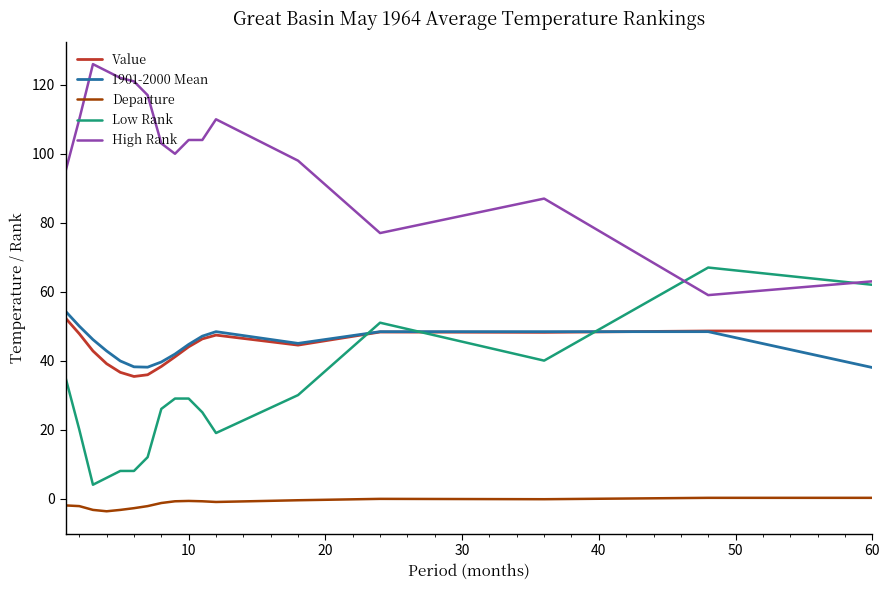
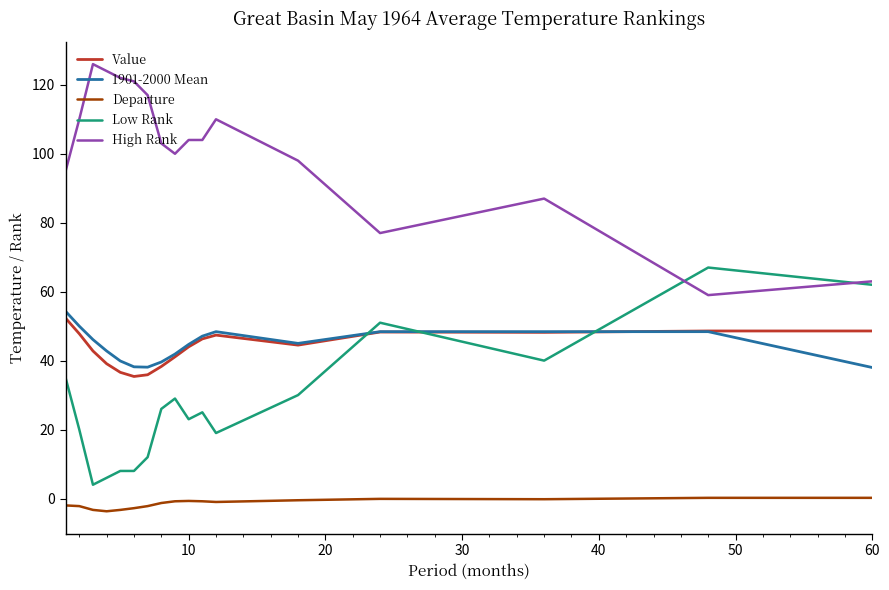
  {
    "1901-2000 Mean": {
      "60": 38
    },
    "Low Rank": {
-     "10": 29,
+     "10": 23,
      "60": 62
    },
    "High Rank": {
      "10": 104,
      "60": 63
    }
  }
